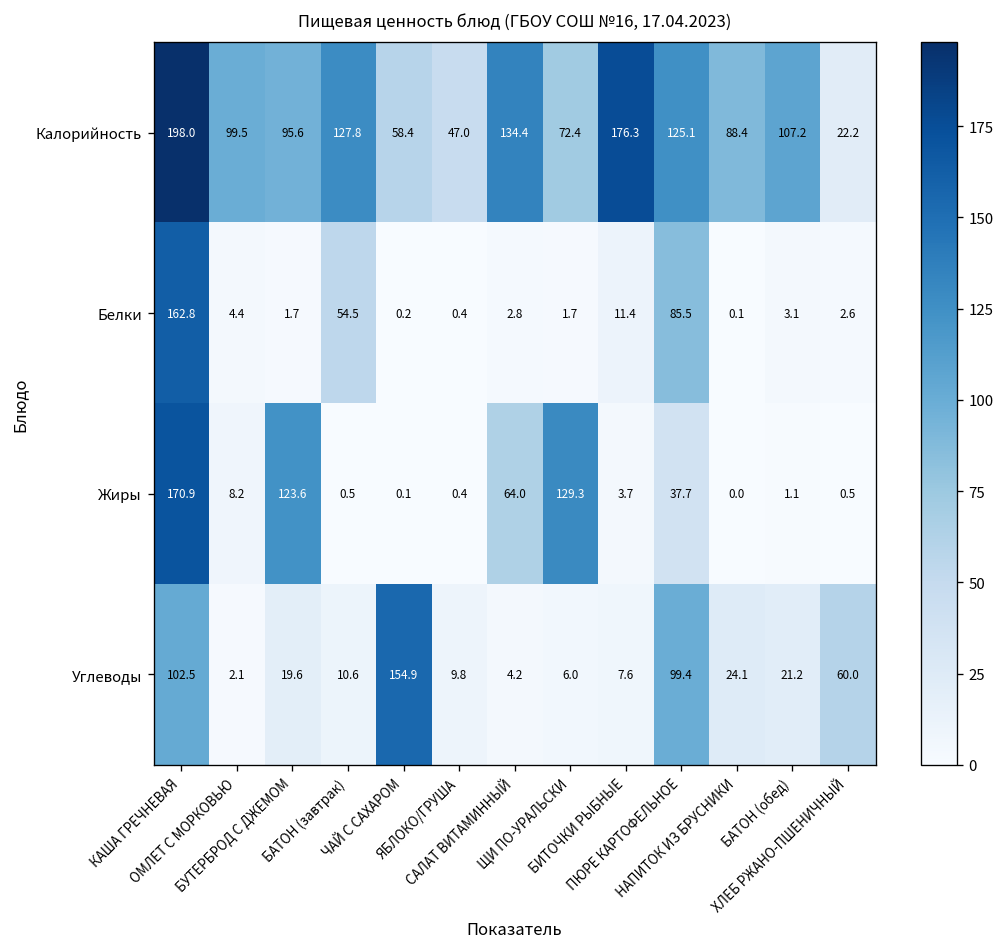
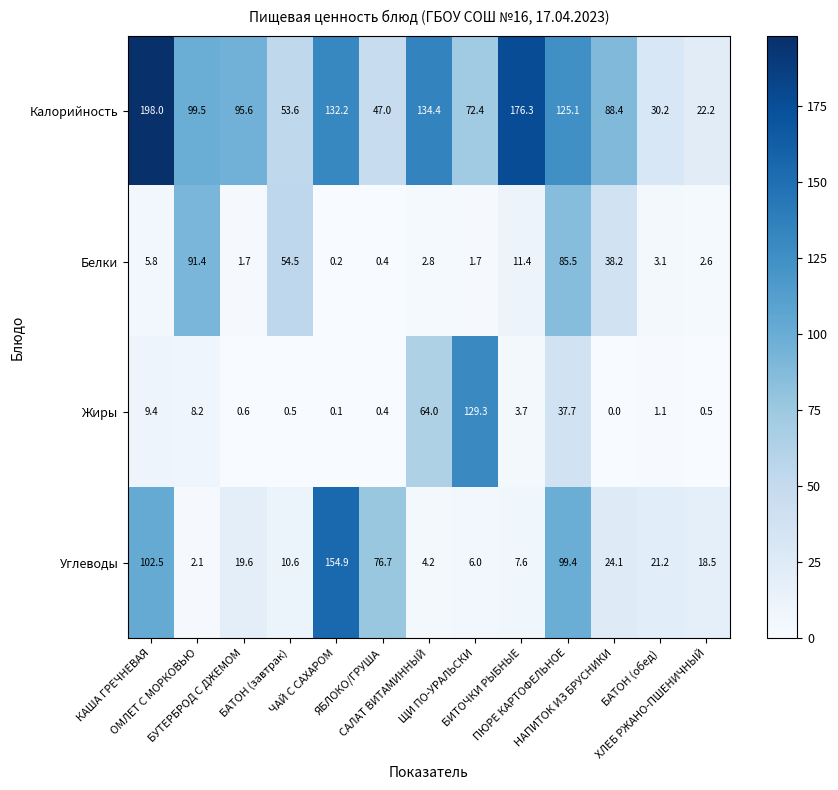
  {
    "Калорийность": {
      "КАША ГРЕЧНЕВАЯ": 198.0,
      "ОМЛЕТ С МОРКОВЬЮ": 99.5,
      "БУТЕРБРОД С ДЖЕМОМ": 95.6,
-     "БАТОН (завтрак)": 127.8,
-     "ЧАЙ С САХАРОМ": 58.4,
+     "БАТОН (завтрак)": 53.6,
+     "ЧАЙ С САХАРОМ": 132.2,
      "ЯБЛОКО/ГРУША": 47.0,
      "САЛАТ ВИТАМИННЫЙ": 134.4,
      "ЩИ ПО-УРАЛЬСКИ": 72.4,
      "БИТОЧКИ РЫБНЫЕ": 176.3,
      "ПЮРЕ КАРТОФЕЛЬНОЕ": 125.1,
      "НАПИТОК ИЗ БРУСНИКИ": 88.4,
-     "БАТОН (обед)": 107.2,
+     "БАТОН (обед)": 30.2,
      "ХЛЕБ РЖАНО-ПШЕНИЧНЫЙ": 22.2
    },
    "Белки": {
-     "КАША ГРЕЧНЕВАЯ": 162.8,
-     "ОМЛЕТ С МОРКОВЬЮ": 4.4,
+     "КАША ГРЕЧНЕВАЯ": 5.8,
+     "ОМЛЕТ С МОРКОВЬЮ": 91.4,
      "БУТЕРБРОД С ДЖЕМОМ": 1.7,
      "БАТОН (завтрак)": 54.5,
      "ЧАЙ С САХАРОМ": 0.2,
      "ЯБЛОКО/ГРУША": 0.4,
      "САЛАТ ВИТАМИННЫЙ": 2.8,
      "ЩИ ПО-УРАЛЬСКИ": 1.7,
      "БИТОЧКИ РЫБНЫЕ": 11.4,
      "ПЮРЕ КАРТОФЕЛЬНОЕ": 85.5,
-     "НАПИТОК ИЗ БРУСНИКИ": 0.1,
+     "НАПИТОК ИЗ БРУСНИКИ": 38.2,
      "БАТОН (обед)": 3.1,
      "ХЛЕБ РЖАНО-ПШЕНИЧНЫЙ": 2.6
    },
    "Жиры": {
-     "КАША ГРЕЧНЕВАЯ": 170.9,
+     "КАША ГРЕЧНЕВАЯ": 9.4,
      "ОМЛЕТ С МОРКОВЬЮ": 8.2,
-     "БУТЕРБРОД С ДЖЕМОМ": 123.6,
+     "БУТЕРБРОД С ДЖЕМОМ": 0.6,
      "БАТОН (завтрак)": 0.5,
      "ЧАЙ С САХАРОМ": 0.1,
      "ЯБЛОКО/ГРУША": 0.4,
      "САЛАТ ВИТАМИННЫЙ": 64.0,
      "ЩИ ПО-УРАЛЬСКИ": 129.3,
      "БИТОЧКИ РЫБНЫЕ": 3.7,
      "ПЮРЕ КАРТОФЕЛЬНОЕ": 37.7,
      "НАПИТОК ИЗ БРУСНИКИ": 0.0,
      "БАТОН (обед)": 1.1,
      "ХЛЕБ РЖАНО-ПШЕНИЧНЫЙ": 0.5
    },
    "Углеводы": {
      "КАША ГРЕЧНЕВАЯ": 102.5,
      "ОМЛЕТ С МОРКОВЬЮ": 2.1,
      "БУТЕРБРОД С ДЖЕМОМ": 19.6,
      "БАТОН (завтрак)": 10.6,
      "ЧАЙ С САХАРОМ": 154.9,
-     "ЯБЛОКО/ГРУША": 9.8,
+     "ЯБЛОКО/ГРУША": 76.7,
      "САЛАТ ВИТАМИННЫЙ": 4.2,
      "ЩИ ПО-УРАЛЬСКИ": 6.0,
      "БИТОЧКИ РЫБНЫЕ": 7.6,
      "ПЮРЕ КАРТОФЕЛЬНОЕ": 99.4,
      "НАПИТОК ИЗ БРУСНИКИ": 24.1,
      "БАТОН (обед)": 21.2,
-     "ХЛЕБ РЖАНО-ПШЕНИЧНЫЙ": 60.0
+     "ХЛЕБ РЖАНО-ПШЕНИЧНЫЙ": 18.5
    }
  }
